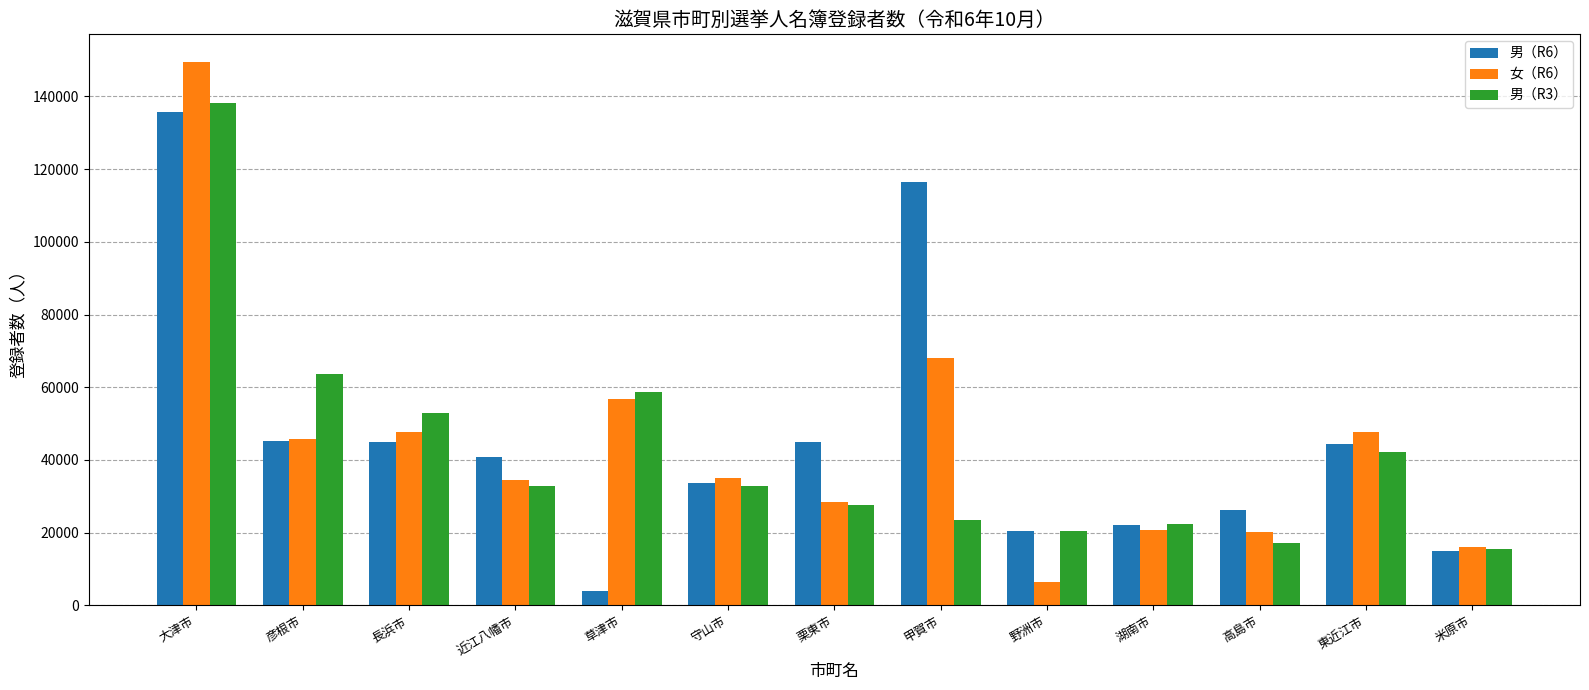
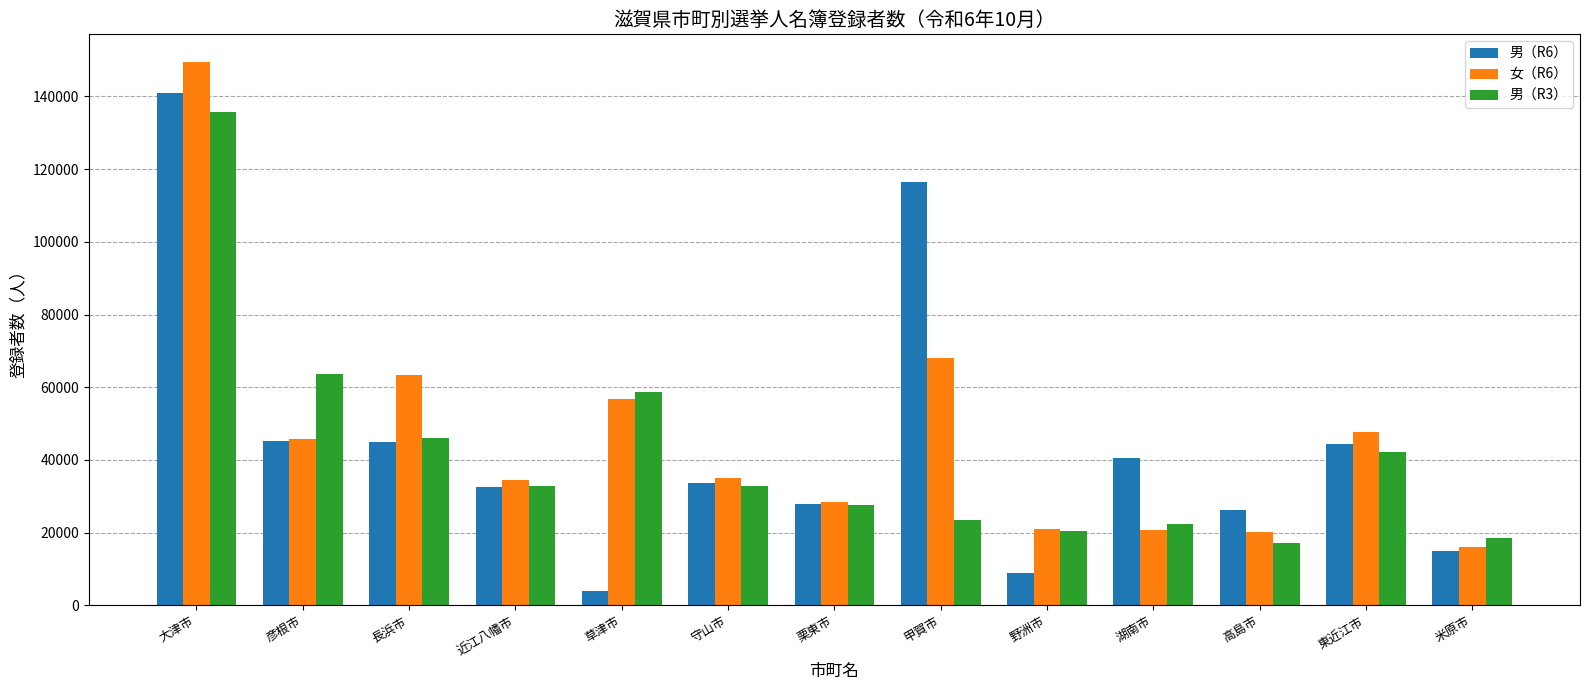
  {
    "男（R6）": {
-     "大津市": 136000,
+     "大津市": 141000,
      "彦根市": 45000,
      "長浜市": 45000,
-     "近江八幡市": 41000,
+     "近江八幡市": 33000,
      "草津市": 4000,
      "守山市": 34000,
-     "栗東市": 45000,
+     "栗東市": 28000,
      "甲賀市": 117000,
-     "野洲市": 21000,
-     "湖南市": 22000,
+     "野洲市": 9000,
+     "湖南市": 40000,
      "高島市": 26000,
      "東近江市": 44000,
      "米原市": 15000
    },
    "女（R6）": {
      "大津市": 150000,
      "彦根市": 46000,
-     "長浜市": 48000,
+     "長浜市": 63000,
      "近江八幡市": 34000,
      "草津市": 57000,
      "守山市": 35000,
      "栗東市": 28000,
      "甲賀市": 68000,
-     "野洲市": 6000,
+     "野洲市": 21000,
      "湖南市": 21000,
      "高島市": 20000,
      "東近江市": 48000,
      "米原市": 16000
    },
    "男（R3）": {
-     "大津市": 138000,
+     "大津市": 136000,
      "彦根市": 64000,
-     "長浜市": 53000,
+     "長浜市": 46000,
      "近江八幡市": 33000,
      "草津市": 59000,
      "守山市": 33000,
      "栗東市": 27000,
      "甲賀市": 24000,
      "野洲市": 21000,
      "湖南市": 22000,
      "高島市": 17000,
      "東近江市": 42000,
-     "米原市": 15000
+     "米原市": 18000
    }
  }
